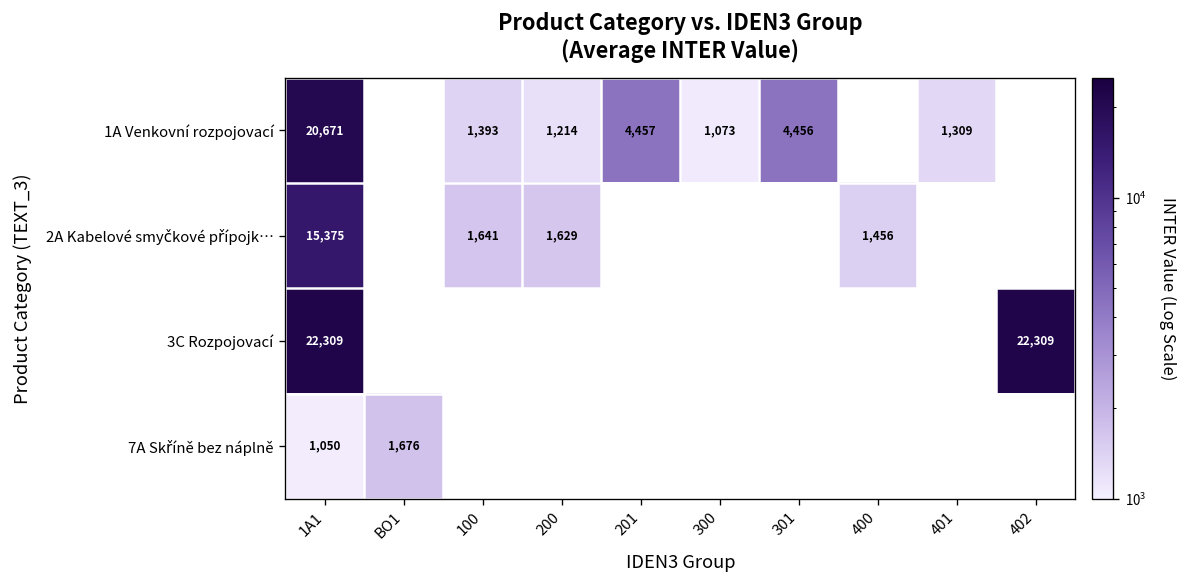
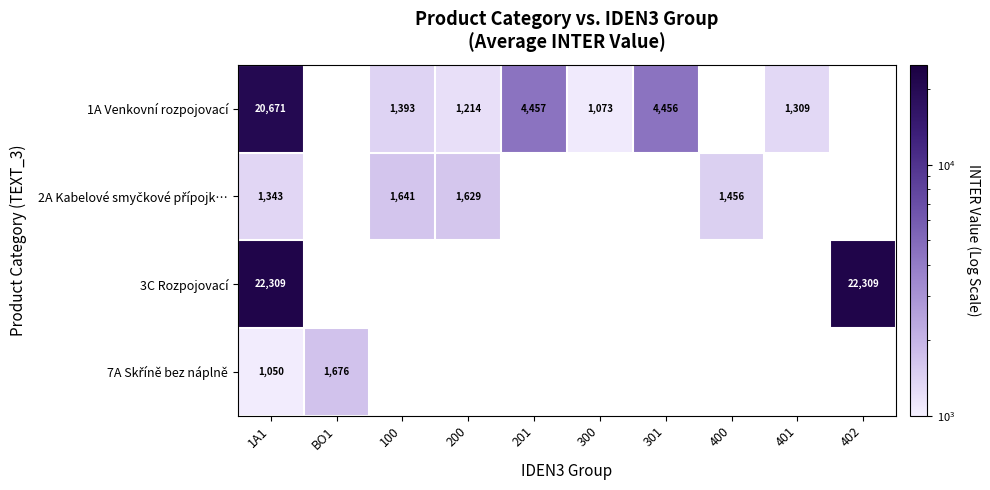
  {
    "1A Venkovní rozpojovací": {
      "1A1": "20,671",
      "100": "1,393",
      "200": "1,214",
      "201": "4,457",
      "300": "1,073",
      "301": "4,456",
      "401": "1,309"
    },
    "2A Kabelové smyčkové přípojk…": {
-     "1A1": "15,375",
+     "1A1": "1,343",
      "100": "1,641",
      "200": "1,629",
      "400": "1,456"
    },
    "3C Rozpojovací": {
      "1A1": "22,309",
      "402": "22,309"
    },
    "7A Skříně bez náplně": {
      "1A1": "1,050",
      "BO1": "1,676"
    }
  }
